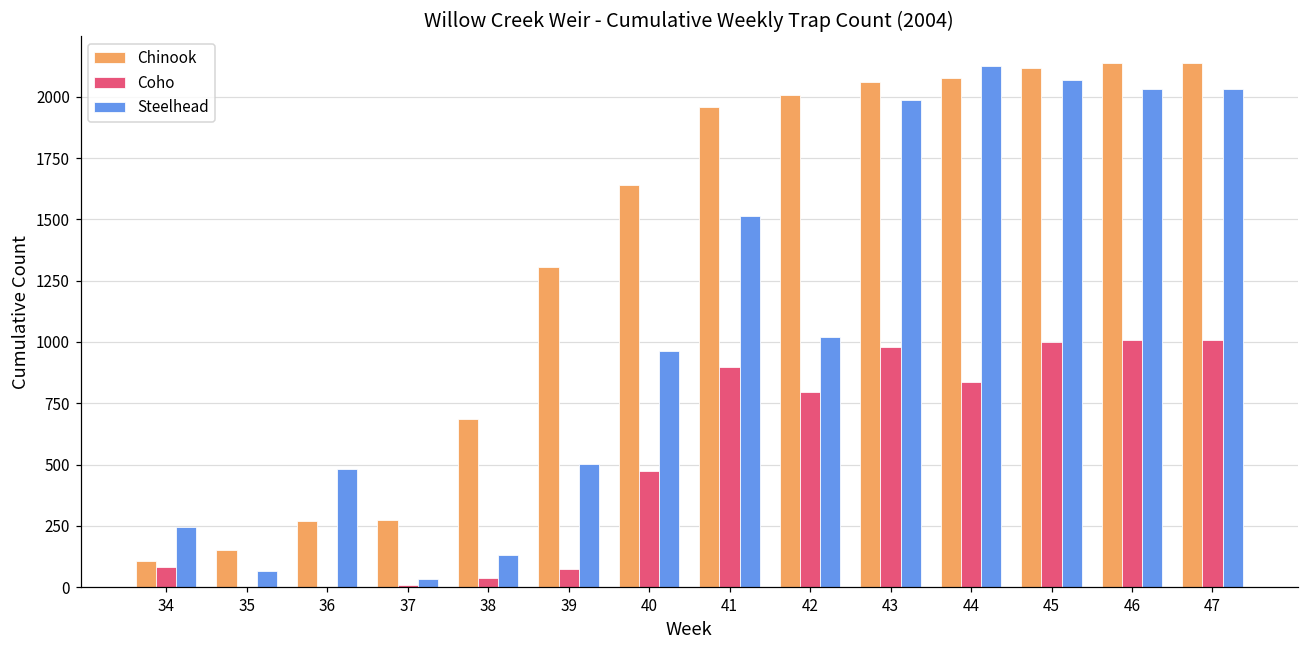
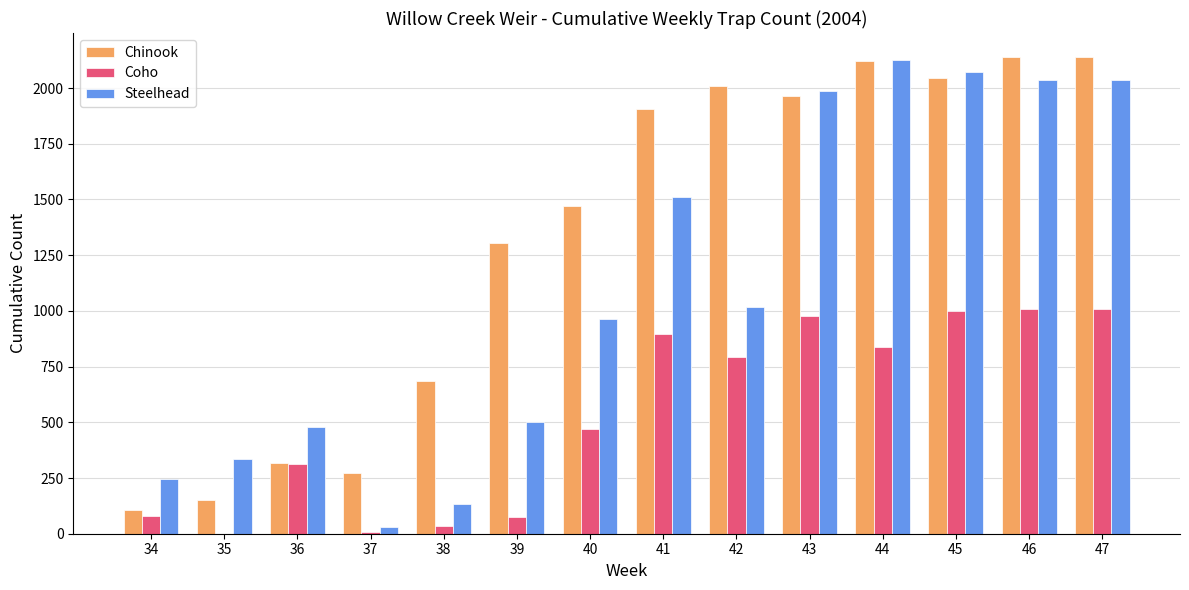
  {
    "Chinook": {
      "34": 110,
      "35": 150,
-     "36": 270,
+     "36": 320,
      "37": 270,
      "38": 690,
      "39": 1300,
-     "40": 1640,
-     "41": 1960,
+     "40": 1470,
+     "41": 1910,
      "42": 2010,
-     "43": 2060,
-     "44": 2080,
-     "45": 2120,
+     "43": 1970,
+     "44": 2120,
+     "45": 2040,
      "46": 2140,
      "47": 2140
    },
    "Coho": {
      "34": 80,
      "35": 0,
-     "36": 0,
+     "36": 310,
      "38": 40,
      "39": 80,
      "40": 470,
      "41": 900,
      "42": 800,
      "43": 980,
      "44": 840,
      "45": 1000,
      "46": 1010,
      "47": 1010
    },
    "Steelhead": {
      "34": 240,
-     "35": 70,
+     "35": 340,
      "36": 480,
      "37": 30,
      "38": 130,
      "39": 500,
      "40": 960,
      "41": 1510,
      "42": 1020,
      "43": 1990,
      "44": 2130,
      "45": 2070,
      "46": 2030,
      "47": 2030
    }
  }
